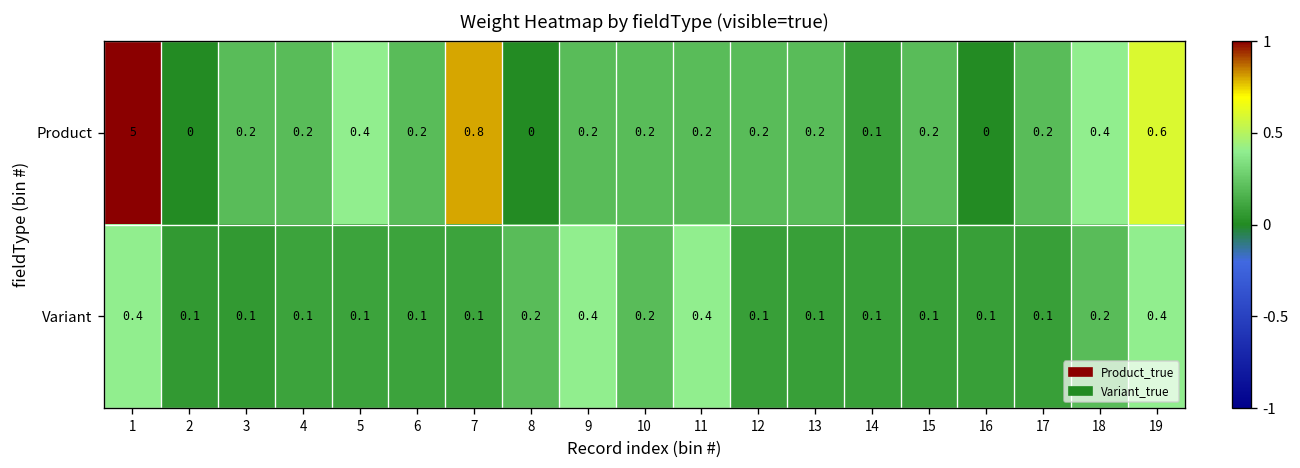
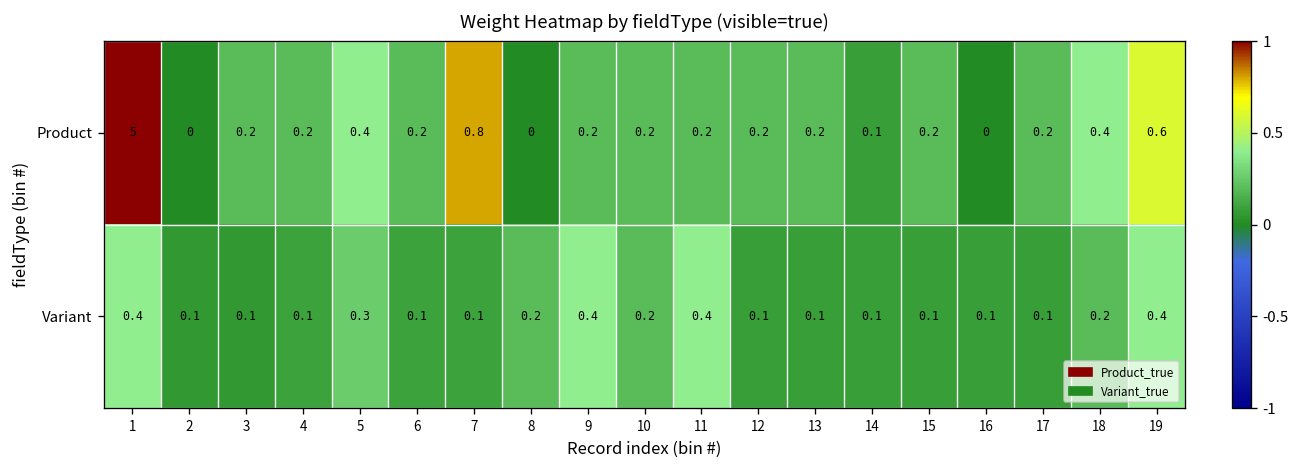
  {
    "Product": {
      "1": 5,
      "2": 0,
      "3": 0.2,
      "4": 0.2,
      "5": 0.4,
      "6": 0.2,
      "7": 0.8,
      "8": 0,
      "9": 0.2,
      "10": 0.2,
      "11": 0.2,
      "12": 0.2,
      "13": 0.2,
      "14": 0.1,
      "15": 0.2,
      "16": 0,
      "17": 0.2,
      "18": 0.4,
      "19": 0.6
    },
    "Variant": {
      "1": 0.4,
      "2": 0.1,
      "3": 0.1,
      "4": 0.1,
-     "5": 0.1,
+     "5": 0.3,
      "6": 0.1,
      "7": 0.1,
      "8": 0.2,
      "9": 0.4,
      "10": 0.2,
      "11": 0.4,
      "12": 0.1,
      "13": 0.1,
      "14": 0.1,
      "15": 0.1,
      "16": 0.1,
      "17": 0.1,
      "18": 0.2,
      "19": 0.4
    }
  }
